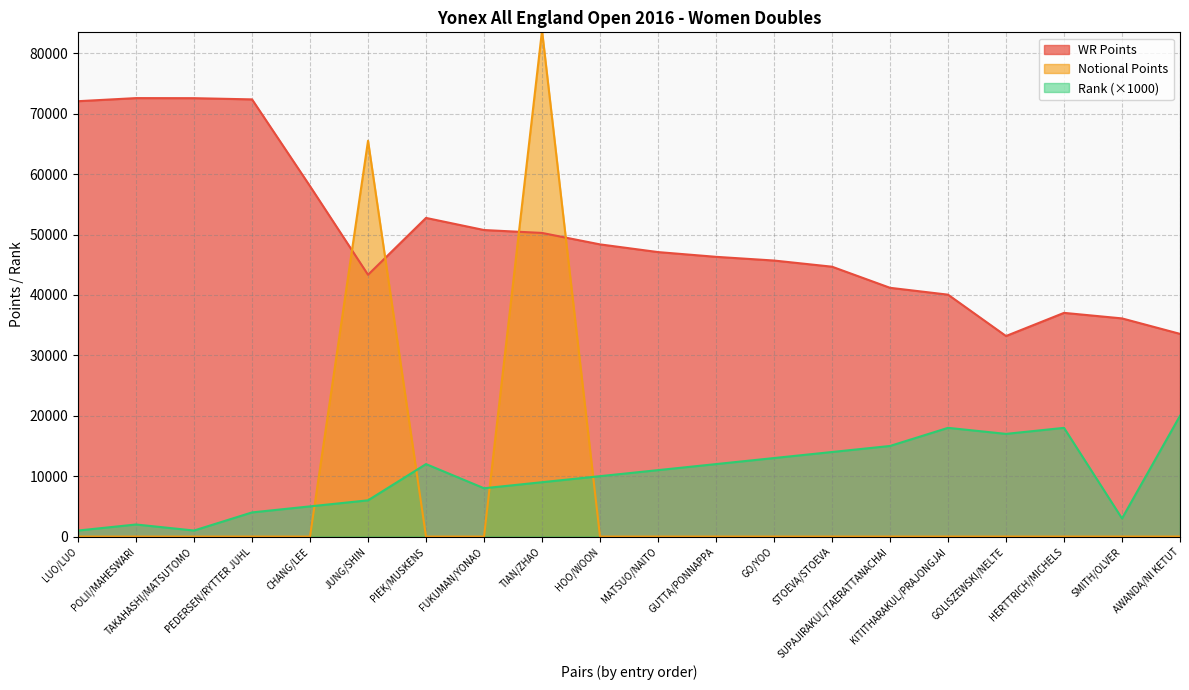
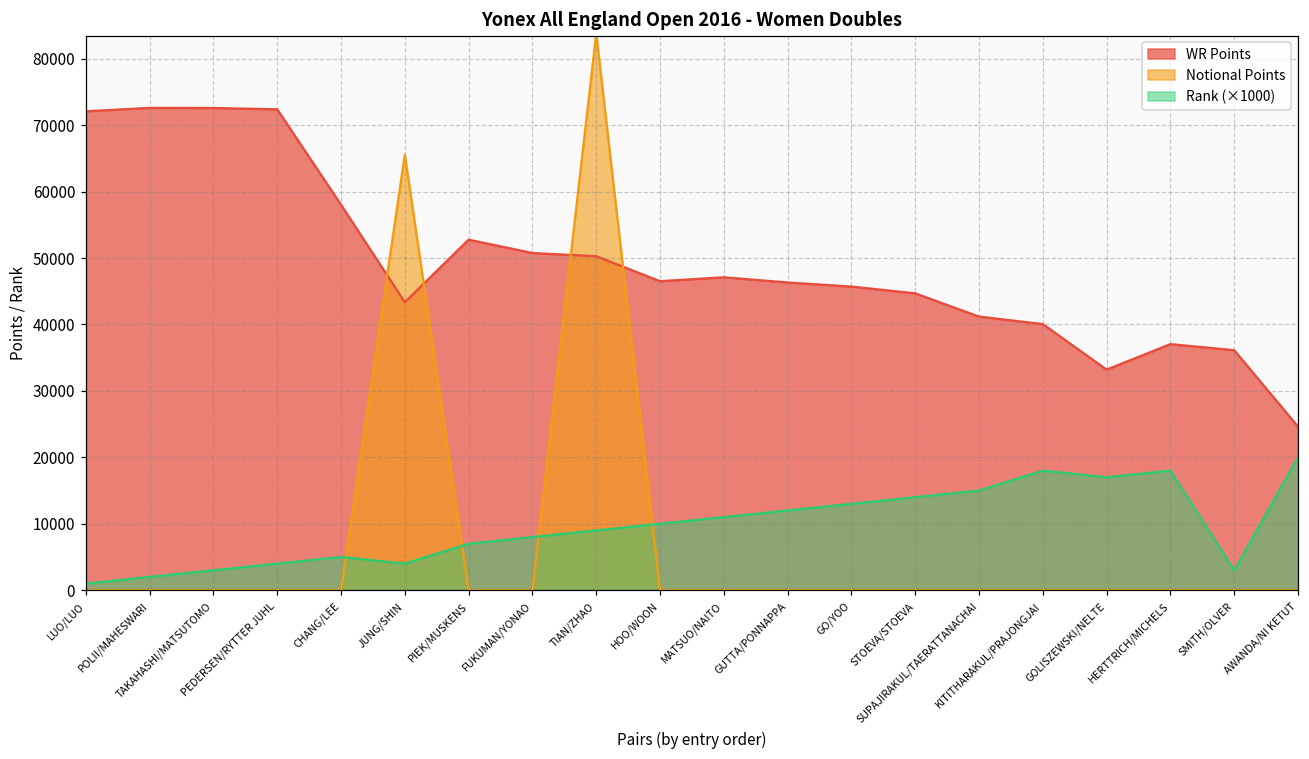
  {
    "WR Points": {
      "LUO/LUO": 72000,
      "POLII/MAHESWARI": 73000,
      "TAKAHASHI/MATSUTOMO": 73000,
      "PEDERSEN/RYTTER JUHL": 72000,
      "CHANG/LEE": 58000,
      "JUNG/SHIN": 43000,
      "PIEK/MUSKENS": 53000,
      "FUKUMAN/YONAO": 51000,
      "TIAN/ZHAO": 50000,
-     "HOO/WOON": 48000,
+     "HOO/WOON": 47000,
      "MATSUO/NAITO": 47000,
      "GUTTA/PONNAPPA": 46000,
      "GO/YOO": 46000,
      "STOEVA/STOEVA": 45000,
      "SUPAJIRAKUL/TAERATTANACHAI": 41000,
      "KITITHARAKUL/PRAJONGJAI": 40000,
      "GOLISZEWSKI/NELTE": 33000,
      "HERTTRICH/MICHELS": 37000,
      "SMITH/OLVER": 36000,
-     "AWANDA/NI KETUT": 34000
+     "AWANDA/NI KETUT": 25000
    },
    "Notional Points": {
      "LUO/LUO": 0,
      "POLII/MAHESWARI": 0,
      "TAKAHASHI/MATSUTOMO": 0,
      "PEDERSEN/RYTTER JUHL": 0,
      "CHANG/LEE": 0,
      "JUNG/SHIN": 66000,
      "PIEK/MUSKENS": 0,
      "FUKUMAN/YONAO": 0,
      "TIAN/ZHAO": 84000,
      "HOO/WOON": 0,
      "MATSUO/NAITO": 0,
      "GUTTA/PONNAPPA": 0,
      "GO/YOO": 0,
      "STOEVA/STOEVA": 0,
      "SUPAJIRAKUL/TAERATTANACHAI": 0,
      "KITITHARAKUL/PRAJONGJAI": 0,
      "GOLISZEWSKI/NELTE": 0,
      "HERTTRICH/MICHELS": 0,
      "SMITH/OLVER": 0,
      "AWANDA/NI KETUT": 0
    },
    "Rank (×1000)": {
      "LUO/LUO": 1000,
      "POLII/MAHESWARI": 2000,
-     "TAKAHASHI/MATSUTOMO": 1000,
+     "TAKAHASHI/MATSUTOMO": 3000,
      "PEDERSEN/RYTTER JUHL": 4000,
      "CHANG/LEE": 5000,
-     "JUNG/SHIN": 6000,
-     "PIEK/MUSKENS": 12000,
+     "JUNG/SHIN": 4000,
+     "PIEK/MUSKENS": 7000,
      "FUKUMAN/YONAO": 8000,
      "TIAN/ZHAO": 9000,
      "HOO/WOON": 10000,
      "MATSUO/NAITO": 11000,
      "GUTTA/PONNAPPA": 12000,
      "GO/YOO": 13000,
      "STOEVA/STOEVA": 14000,
      "SUPAJIRAKUL/TAERATTANACHAI": 15000,
      "KITITHARAKUL/PRAJONGJAI": 18000,
      "GOLISZEWSKI/NELTE": 17000,
      "HERTTRICH/MICHELS": 18000,
      "SMITH/OLVER": 3000,
      "AWANDA/NI KETUT": 20000
    }
  }
